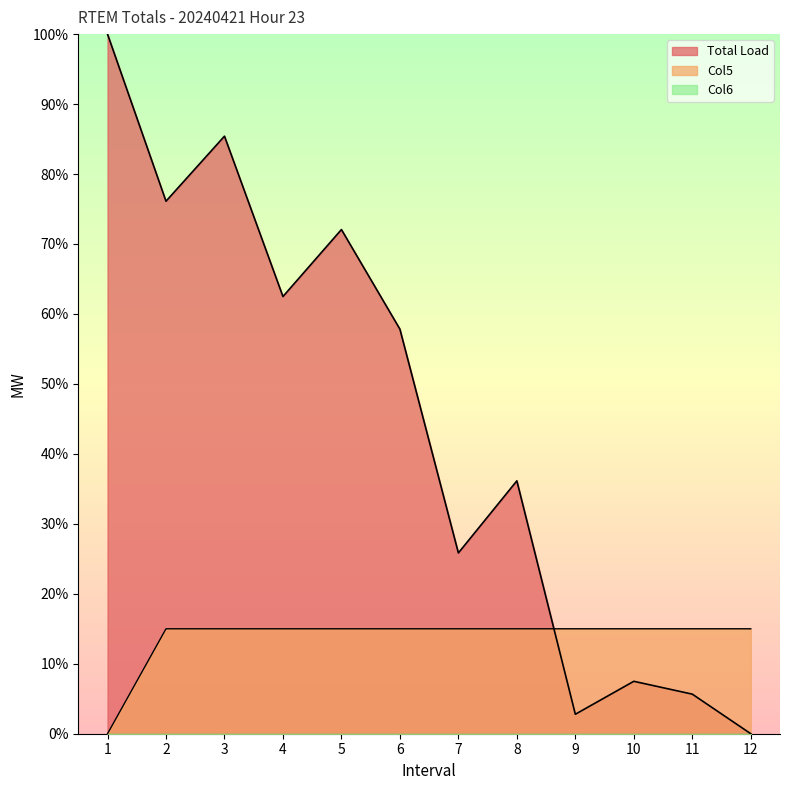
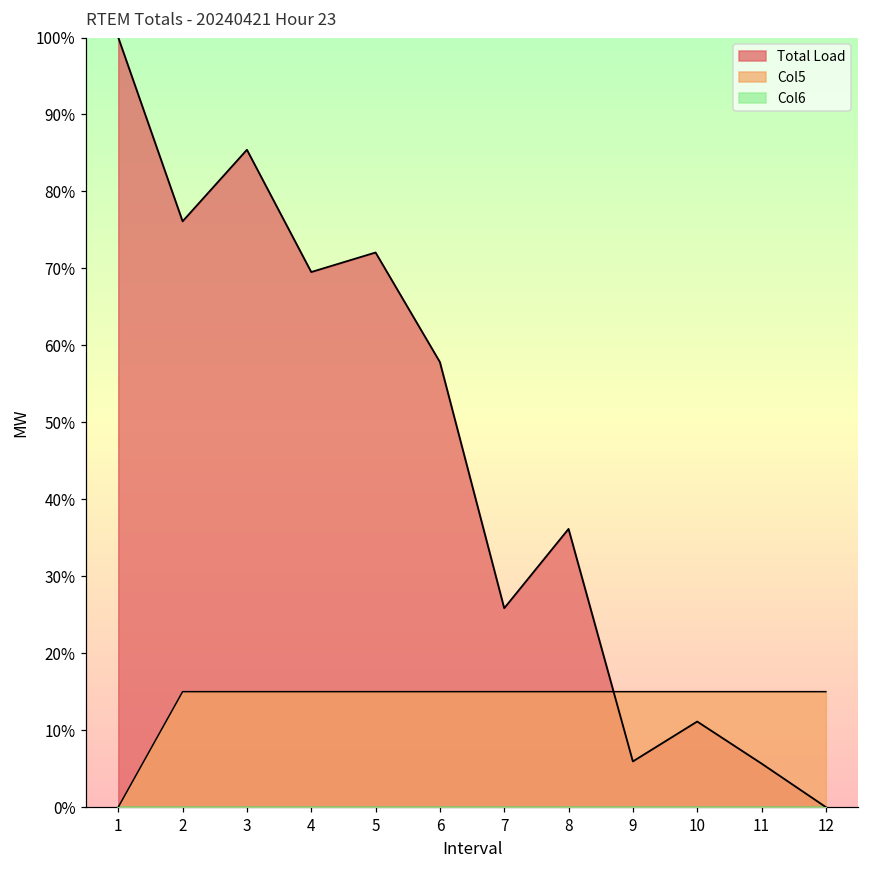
  {
    "Total Load": {
      "1": "100%",
      "2": "76%",
      "3": "85%",
-     "4": "62%",
+     "4": "70%",
      "5": "72%",
      "6": "58%",
      "7": "26%",
      "8": "36%",
-     "9": "3%",
-     "10": "7%",
+     "9": "6%",
+     "10": "11%",
      "11": "6%"
    },
    "Col5": {
      "2": "15%",
      "3": "15%",
      "4": "15%",
      "5": "15%",
      "6": "15%",
      "7": "15%",
      "8": "15%",
      "9": "15%",
      "10": "15%",
      "11": "15%",
      "12": "15%"
    },
    "Col6": {
      "2": "0%",
      "3": "0%",
      "4": "0%",
      "5": "0%",
      "6": "0%",
      "7": "0%",
      "8": "0%",
      "9": "0%",
      "10": "0%",
      "11": "0%"
    }
  }
